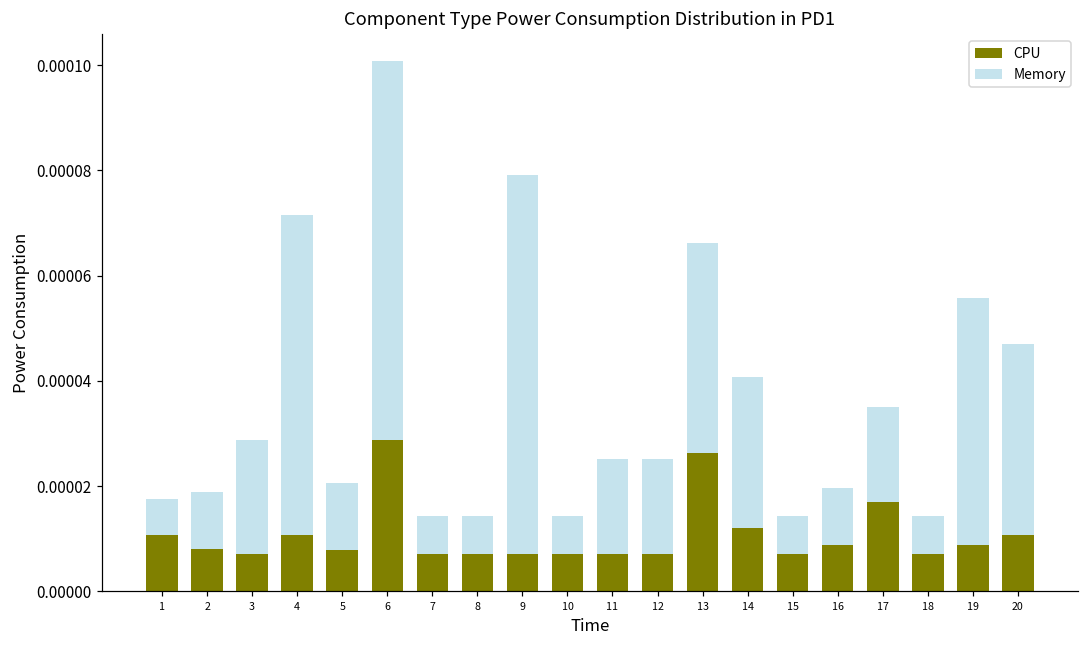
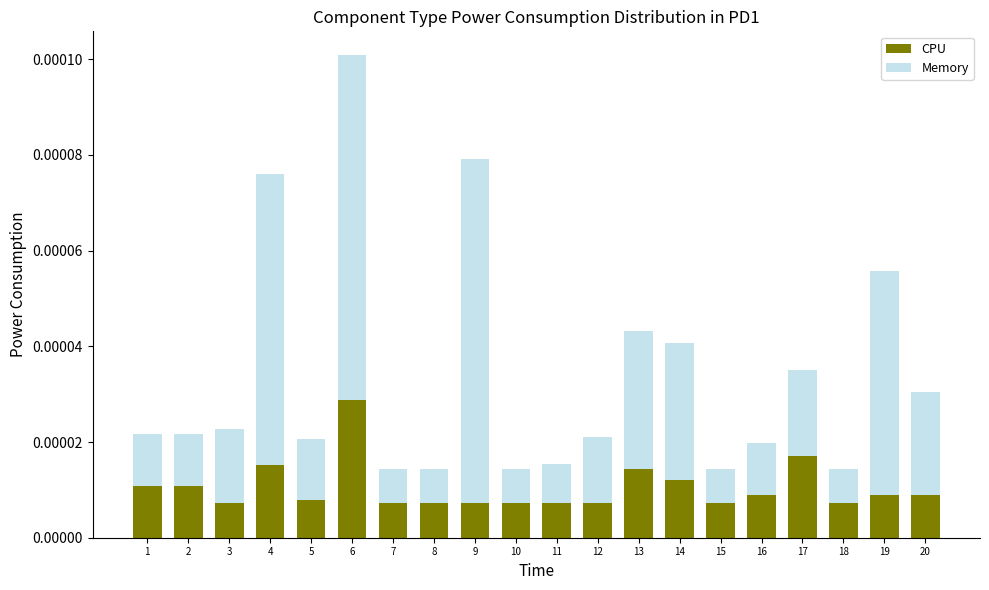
  {
    "CPU": {
      "1": 0.000011,
-     "2": 0.000008,
+     "2": 0.000011,
      "3": 0.000007,
-     "4": 0.000011,
+     "4": 0.000015,
      "5": 0.000008,
      "6": 0.000029,
      "7": 0.000007,
      "8": 0.000007,
      "9": 0.000007,
      "10": 0.000007,
      "11": 0.000007,
      "12": 0.000007,
-     "13": 0.000026,
+     "13": 0.000014,
      "14": 0.000012,
      "15": 0.000007,
      "16": 0.000009,
      "17": 0.000017,
      "18": 0.000007,
      "19": 0.000009,
-     "20": 0.000011
+     "20": 0.000009
    },
    "Memory": {
-     "1": 0.000007,
+     "1": 0.000011,
      "2": 0.000011,
-     "3": 0.000022,
+     "3": 0.000016,
      "4": 0.000061,
      "5": 0.000013,
      "6": 0.000072,
      "7": 0.000007,
      "8": 0.000007,
      "9": 0.000072,
      "10": 0.000007,
-     "11": 0.000018,
-     "12": 0.000018,
-     "13": 0.000040,
+     "11": 0.000008,
+     "12": 0.000014,
+     "13": 0.000029,
      "14": 0.000029,
      "15": 0.000007,
      "16": 0.000011,
      "17": 0.000018,
      "18": 0.000007,
      "19": 0.000047,
-     "20": 0.000036
+     "20": 0.000022
    }
  }
